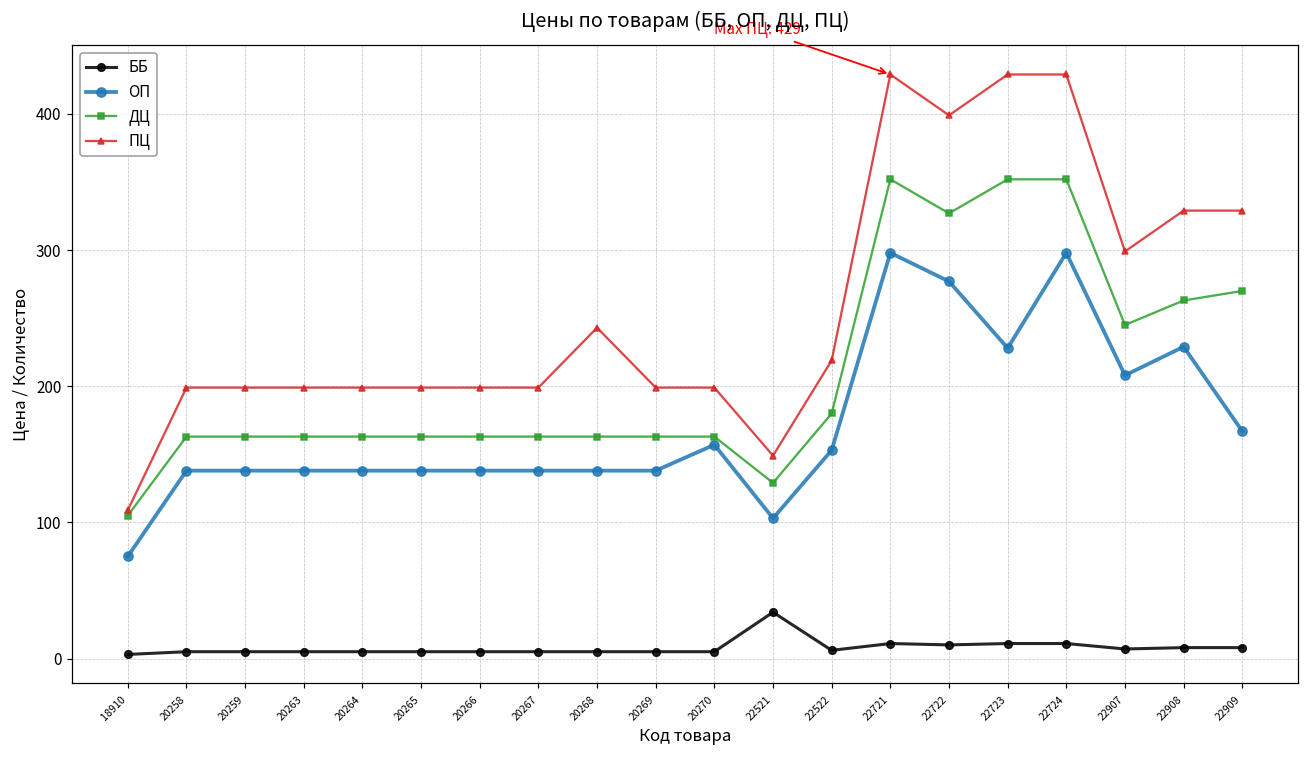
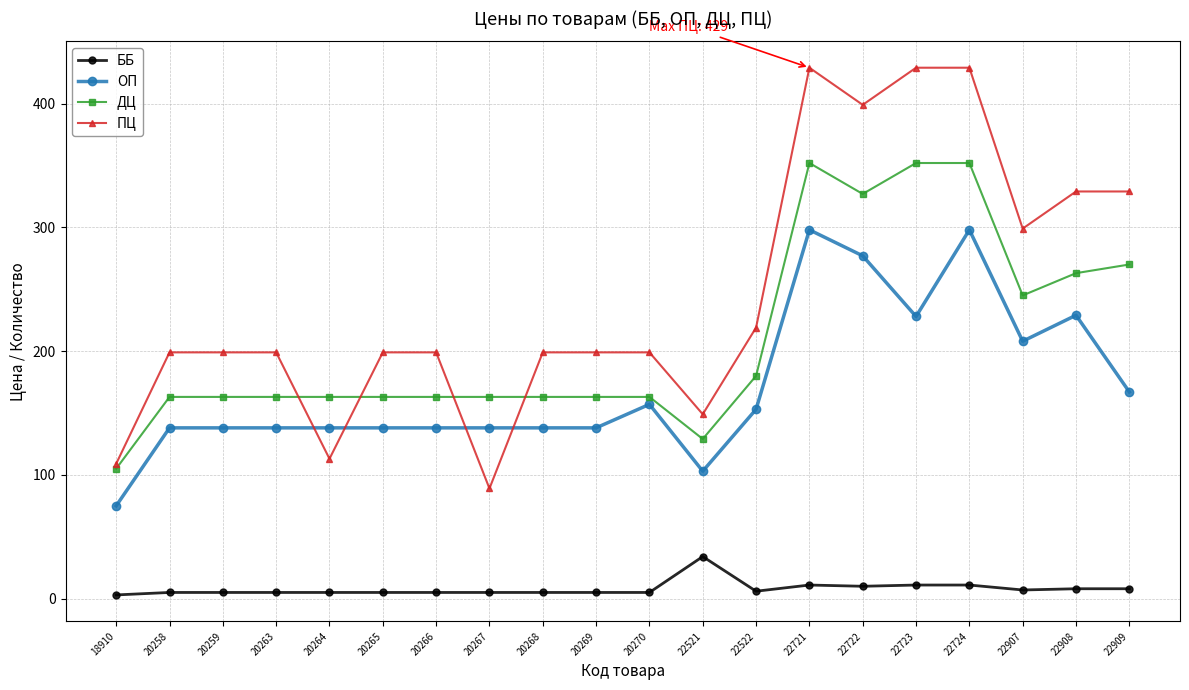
  {
    "ББ": {
      "18910": 3,
      "20258": 5,
      "20259": 5,
      "20263": 5,
      "20264": 5,
      "20265": 5,
      "20266": 5,
      "20267": 5,
      "20268": 5,
      "20269": 5,
      "20270": 5,
      "22521": 34,
      "22522": 6,
      "22721": 11,
      "22722": 10,
      "22723": 11,
      "22724": 11,
      "22907": 7,
      "22908": 8,
      "22909": 8
    },
    "ОП": {
      "18910": 75,
      "20258": 138,
      "20259": 138,
      "20263": 138,
      "20264": 138,
      "20265": 138,
      "20266": 138,
      "20267": 138,
      "20268": 138,
      "20269": 138,
      "20270": 157,
      "22521": 103,
      "22522": 153,
      "22721": 298,
      "22722": 277,
      "22723": 228,
      "22724": 298,
      "22907": 208,
      "22908": 229,
      "22909": 167
    },
    "ДЦ": {
      "18910": 105,
      "20258": 163,
      "20259": 163,
      "20263": 163,
      "20264": 163,
      "20265": 163,
      "20266": 163,
      "20267": 163,
      "20268": 163,
      "20269": 163,
      "20270": 163,
      "22521": 129,
      "22522": 180,
      "22721": 352,
      "22722": 327,
      "22723": 352,
      "22724": 352,
      "22907": 245,
      "22908": 263,
      "22909": 270
    },
    "ПЦ": {
      "18910": 109,
      "20258": 199,
      "20259": 199,
      "20263": 199,
-     "20264": 199,
+     "20264": 113,
      "20265": 199,
      "20266": 199,
-     "20267": 199,
-     "20268": 243,
+     "20267": 89,
+     "20268": 199,
      "20269": 199,
      "20270": 199,
      "22521": 149,
      "22522": 219,
      "22722": 399,
      "22723": 429,
      "22724": 429,
      "22907": 299,
      "22908": 329,
      "22909": 329
    }
  }
